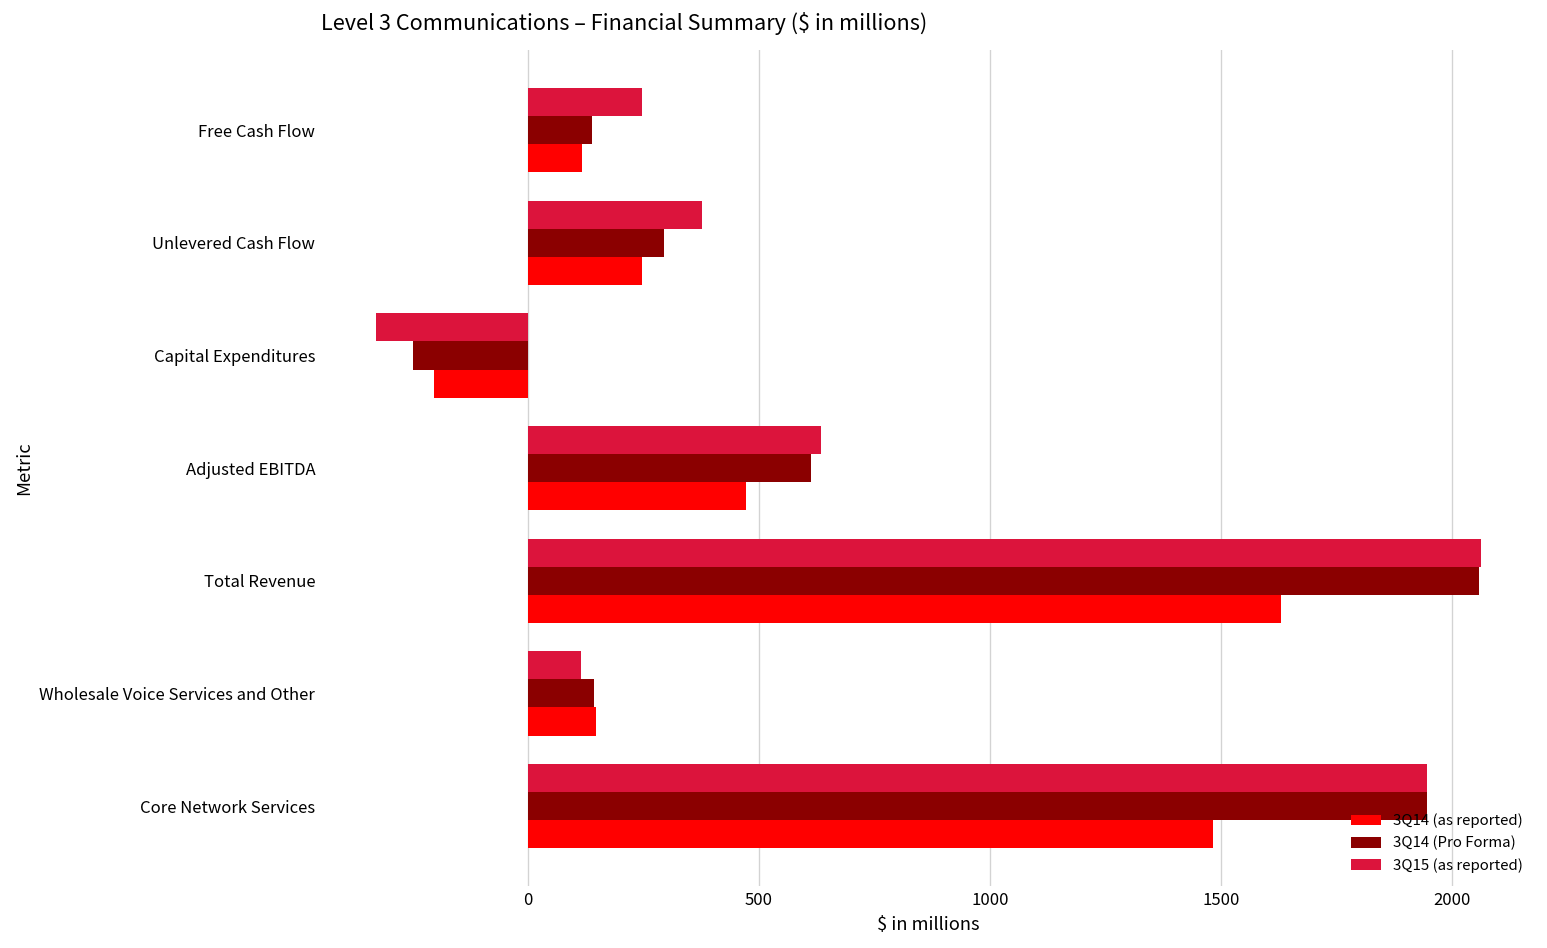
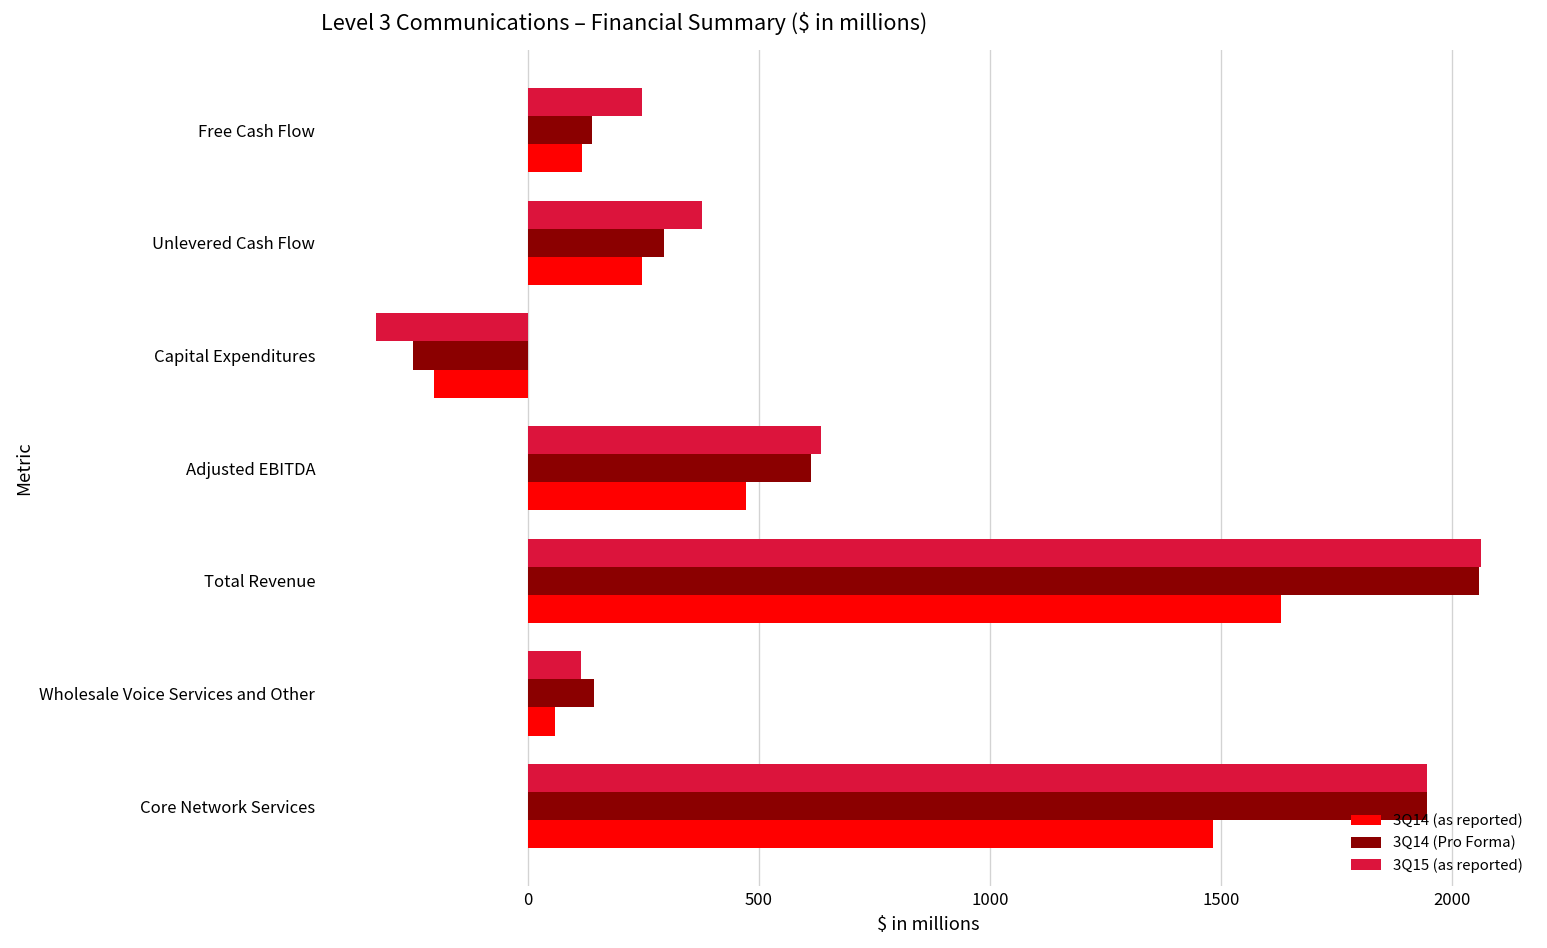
  {
    "3Q14 (as reported)": {
      "Free Cash Flow": 120,
      "Unlevered Cash Flow": 250,
      "Capital Expenditures": -200,
      "Adjusted EBITDA": 470,
      "Total Revenue": 1630,
-     "Wholesale Voice Services and Other": 150,
+     "Wholesale Voice Services and Other": 60,
      "Core Network Services": 1480
    },
    "3Q14 (Pro Forma)": {
      "Free Cash Flow": 140,
      "Unlevered Cash Flow": 290,
      "Capital Expenditures": -250,
      "Adjusted EBITDA": 610,
      "Total Revenue": 2060,
      "Wholesale Voice Services and Other": 140,
      "Core Network Services": 1950
    },
    "3Q15 (as reported)": {
      "Free Cash Flow": 250,
      "Unlevered Cash Flow": 380,
      "Capital Expenditures": -330,
      "Adjusted EBITDA": 640,
      "Total Revenue": 2060,
      "Wholesale Voice Services and Other": 120,
      "Core Network Services": 1950
    }
  }
